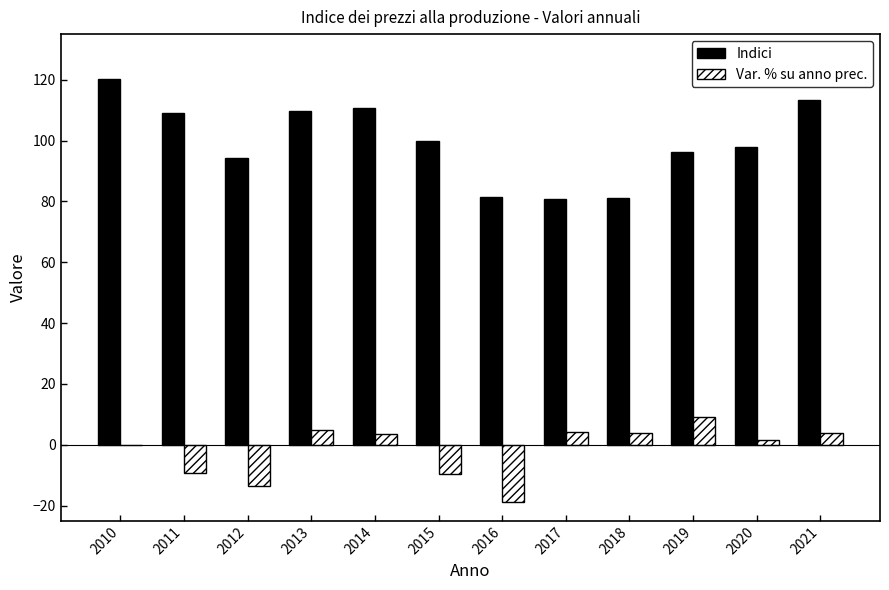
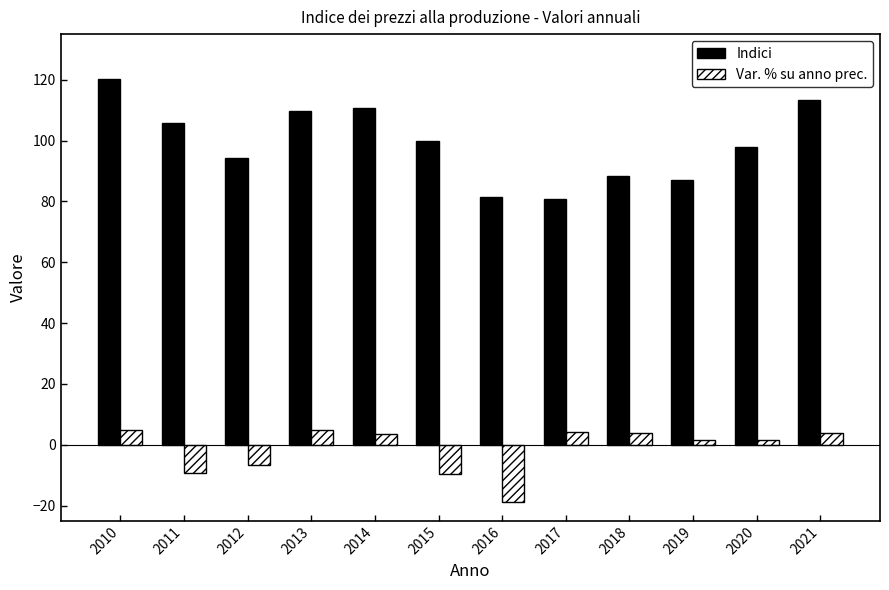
  {
    "Indici": {
      "2010": 120,
-     "2011": 109,
+     "2011": 106,
      "2012": 94,
      "2013": 110,
      "2014": 111,
      "2015": 100,
      "2016": 81,
      "2017": 81,
-     "2018": 81,
-     "2019": 96,
+     "2018": 88,
+     "2019": 87,
      "2020": 98,
      "2021": 113
    },
    "Var. % su anno prec.": {
-     "2010": 0,
+     "2010": 5,
      "2011": -9,
-     "2012": -14,
+     "2012": -7,
      "2013": 5,
      "2014": 4,
      "2015": -10,
      "2016": -19,
      "2017": 4,
      "2018": 4,
-     "2019": 9,
+     "2019": 2,
      "2020": 2,
      "2021": 4
    }
  }
